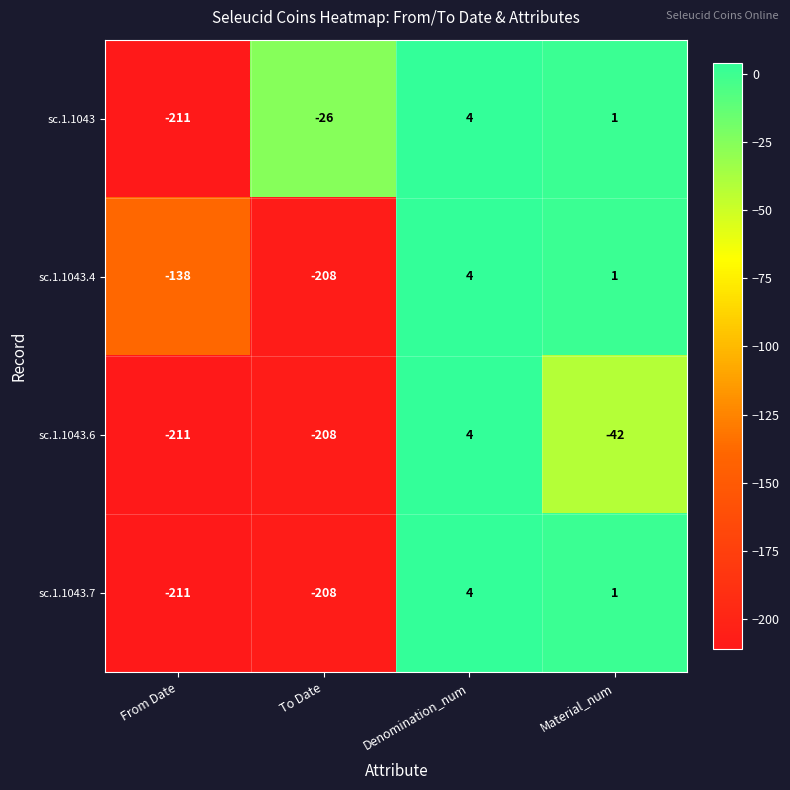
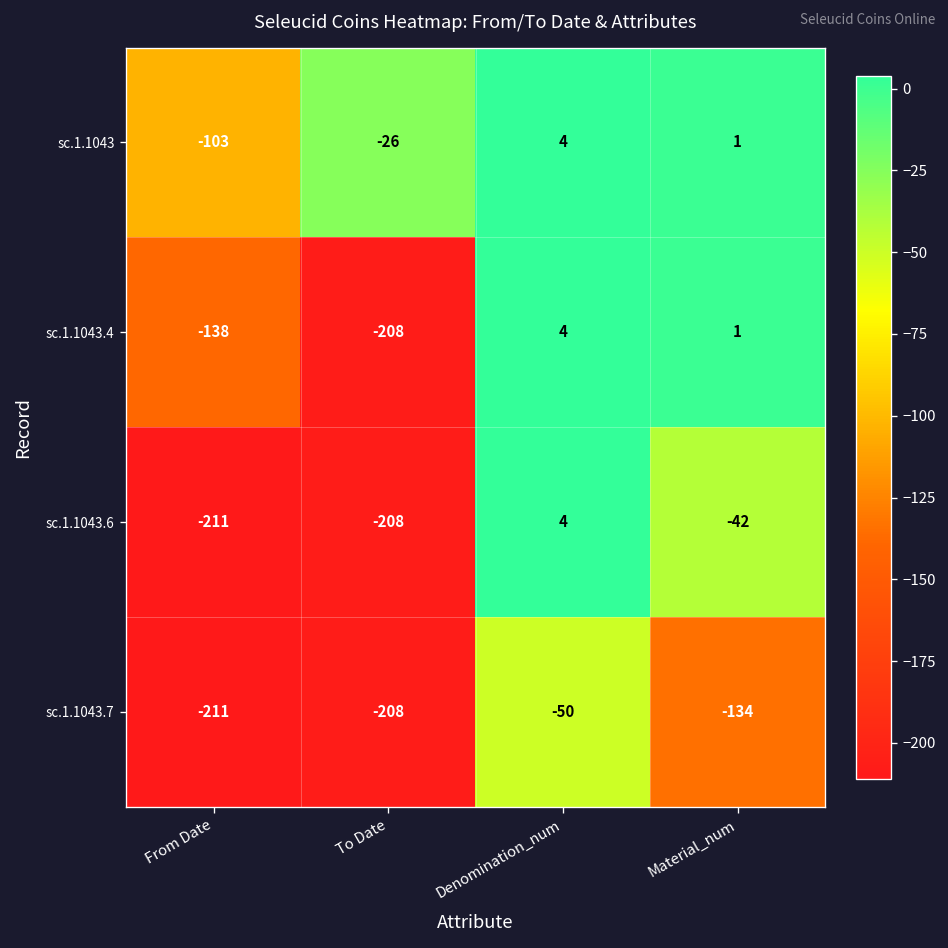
  {
    "sc.1.1043": {
-     "From Date": -211,
+     "From Date": -103,
      "To Date": -26,
      "Denomination_num": 4,
      "Material_num": 1
    },
    "sc.1.1043.4": {
      "From Date": -138,
      "To Date": -208,
      "Denomination_num": 4,
      "Material_num": 1
    },
    "sc.1.1043.6": {
      "From Date": -211,
      "To Date": -208,
      "Denomination_num": 4,
      "Material_num": -42
    },
    "sc.1.1043.7": {
      "From Date": -211,
      "To Date": -208,
-     "Denomination_num": 4,
-     "Material_num": 1
+     "Denomination_num": -50,
+     "Material_num": -134
    }
  }
